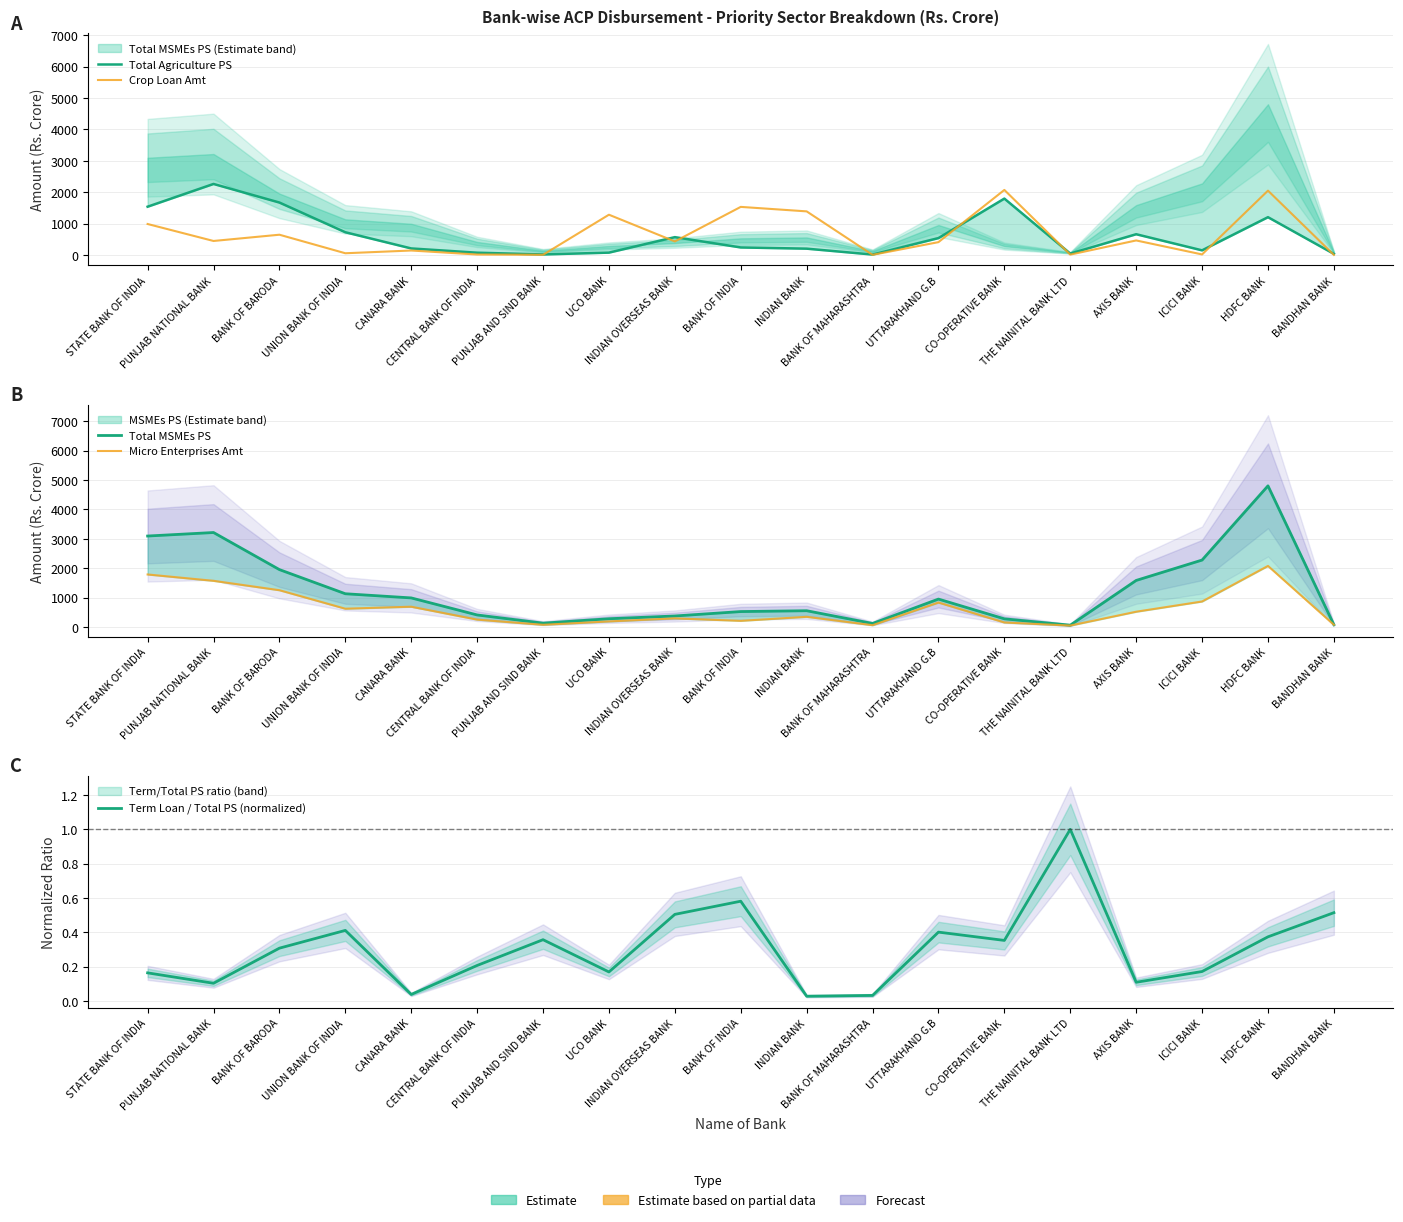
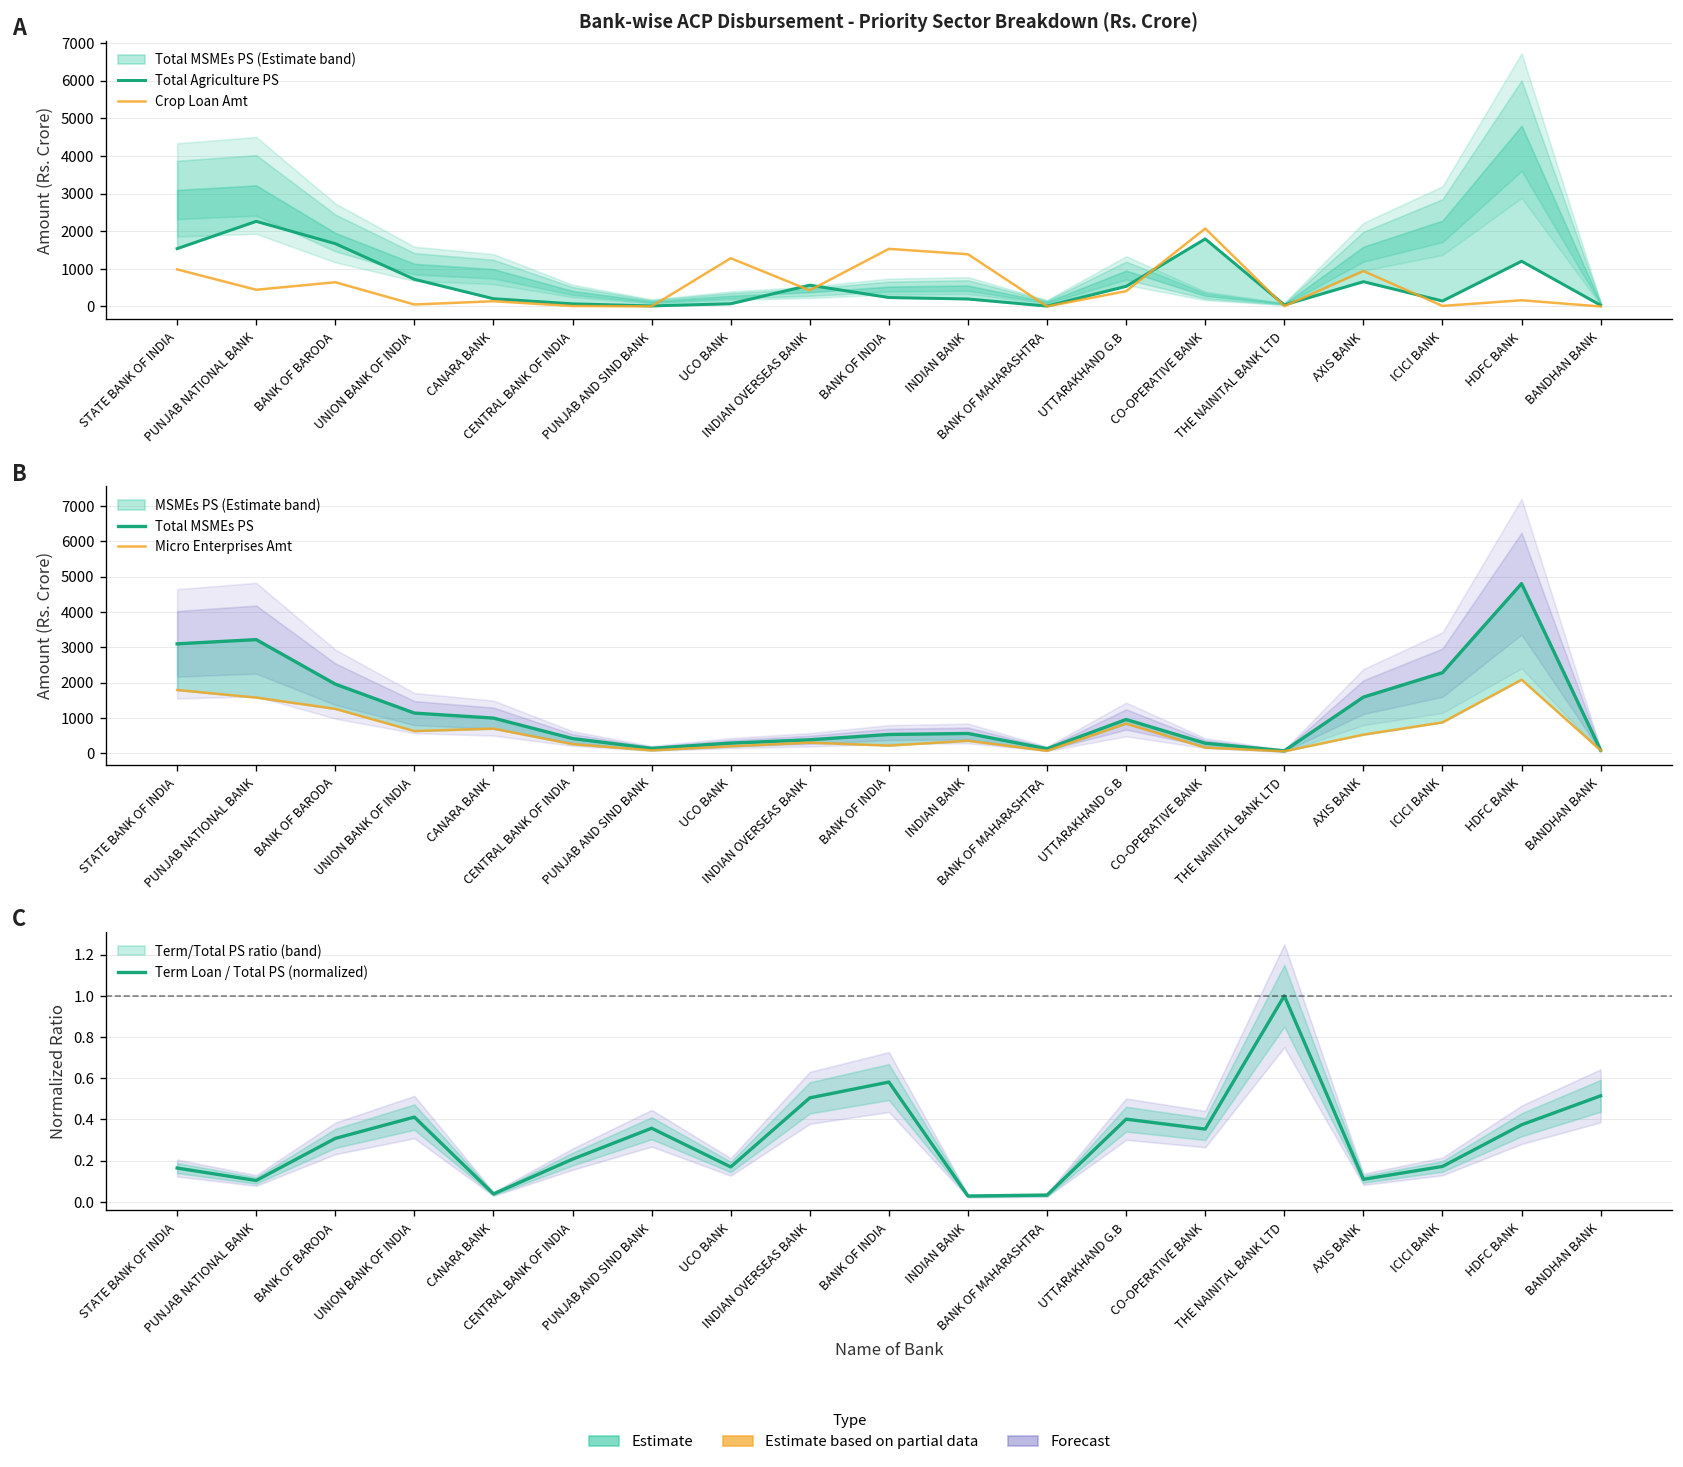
  {
    "Bank-wise ACP Disbursement - Priority Sector Breakdown (Rs. Crore)": {
      "Crop Loan Amt": {
        "STATE BANK OF INDIA": 1000,
        "PUNJAB NATIONAL BANK": 400,
        "BANK OF BARODA": 600,
        "UNION BANK OF INDIA": 100,
        "UCO BANK": 1300,
        "BANK OF INDIA": 1500,
        "INDIAN BANK": 1400,
        "UTTARAKHAND G.B": 400,
        "CO-OPERATIVE BANK": 2100,
-       "AXIS BANK": 500,
+       "AXIS BANK": 900,
        "ICICI BANK": 0,
-       "HDFC BANK": 2000
+       "HDFC BANK": 200
      }
    }
  }
